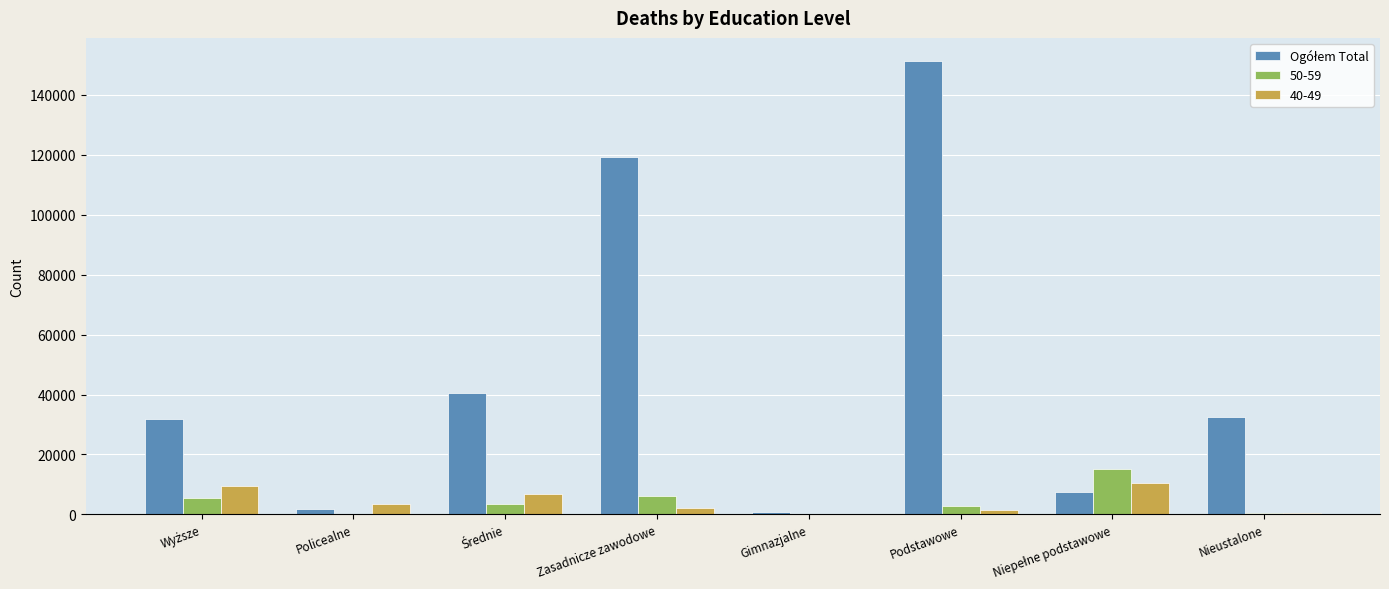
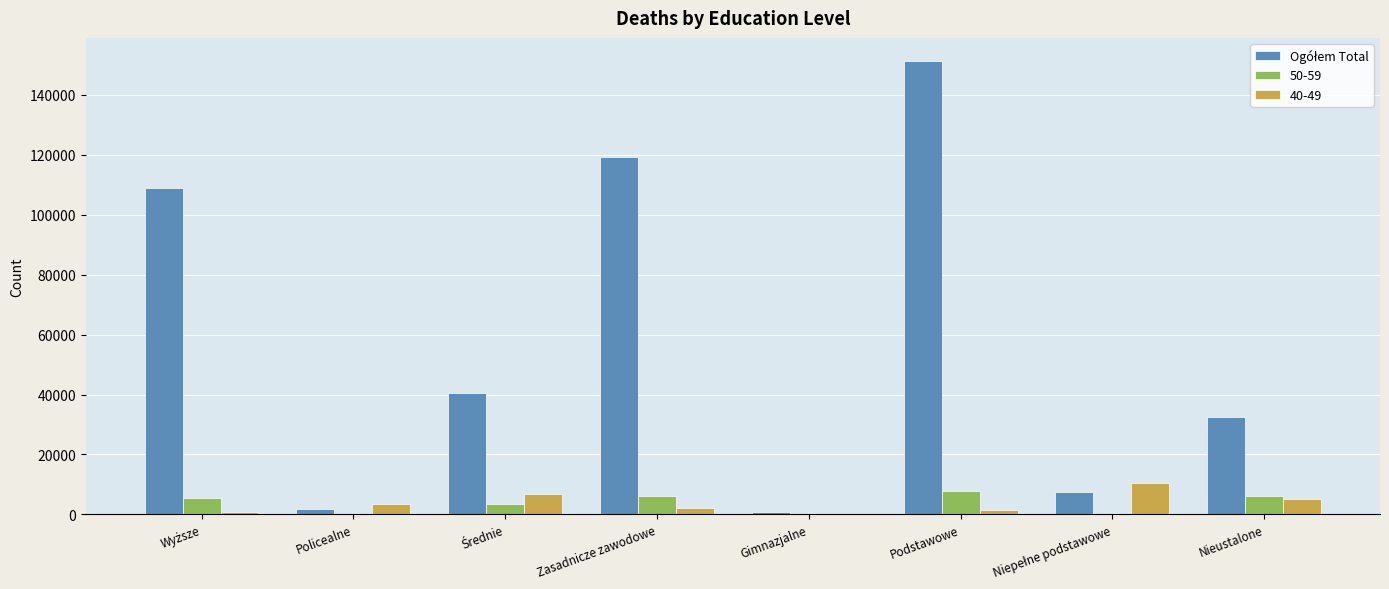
  {
    "Ogółem Total": {
-     "Wyższe": 32000,
+     "Wyższe": 109000,
      "Policealne": 2000,
      "Średnie": 40000,
      "Zasadnicze zawodowe": 119000,
      "Podstawowe": 151000,
      "Niepełne podstawowe": 7000,
      "Nieustalone": 33000
    },
    "50-59": {
      "Wyższe": 5000,
      "Średnie": 3000,
      "Zasadnicze zawodowe": 6000,
      "Gimnazjalne": 0,
-     "Podstawowe": 3000,
-     "Niepełne podstawowe": 15000,
-     "Nieustalone": 1000
+     "Podstawowe": 8000,
+     "Niepełne podstawowe": 0,
+     "Nieustalone": 6000
    },
    "40-49": {
-     "Wyższe": 9000,
+     "Wyższe": 1000,
      "Policealne": 4000,
      "Średnie": 7000,
      "Zasadnicze zawodowe": 2000,
      "Podstawowe": 1000,
      "Niepełne podstawowe": 10000,
-     "Nieustalone": 0
+     "Nieustalone": 5000
    }
  }
